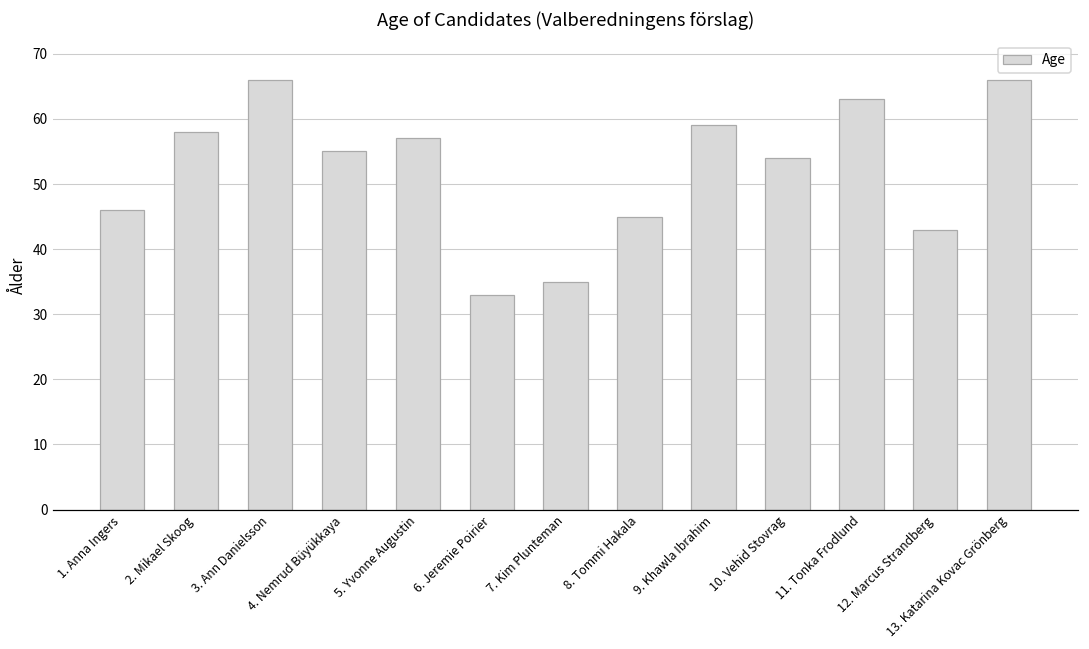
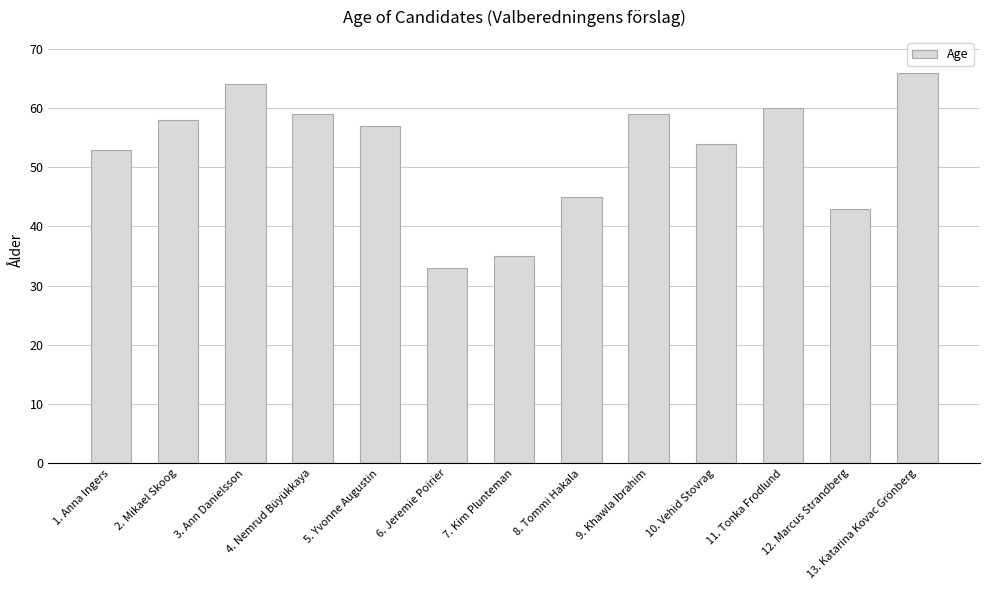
  {
-   "1. Anna Ingers": 46,
+   "1. Anna Ingers": 53,
    "2. Mikael Skoog": 58,
-   "3. Ann Danielsson": 66,
-   "4. Nemrud Büyükkaya": 55,
+   "3. Ann Danielsson": 64,
+   "4. Nemrud Büyükkaya": 59,
    "5. Yvonne Augustin": 57,
    "6. Jeremie Poirier": 33,
    "7. Kim Plunteman": 35,
    "8. Tommi Hakala": 45,
    "9. Khawla Ibrahim": 59,
    "10. Vehid Stovrag": 54,
-   "11. Tonka Frodlund": 63,
+   "11. Tonka Frodlund": 60,
    "12. Marcus Strandberg": 43,
    "13. Katarina Kovac Grönberg": 66
  }
